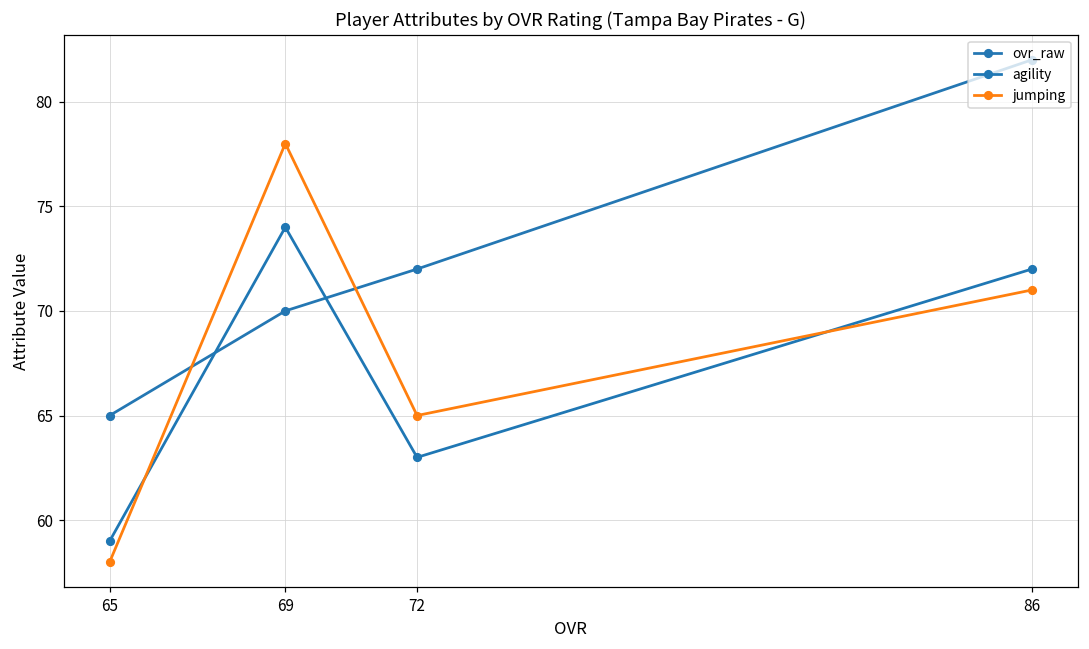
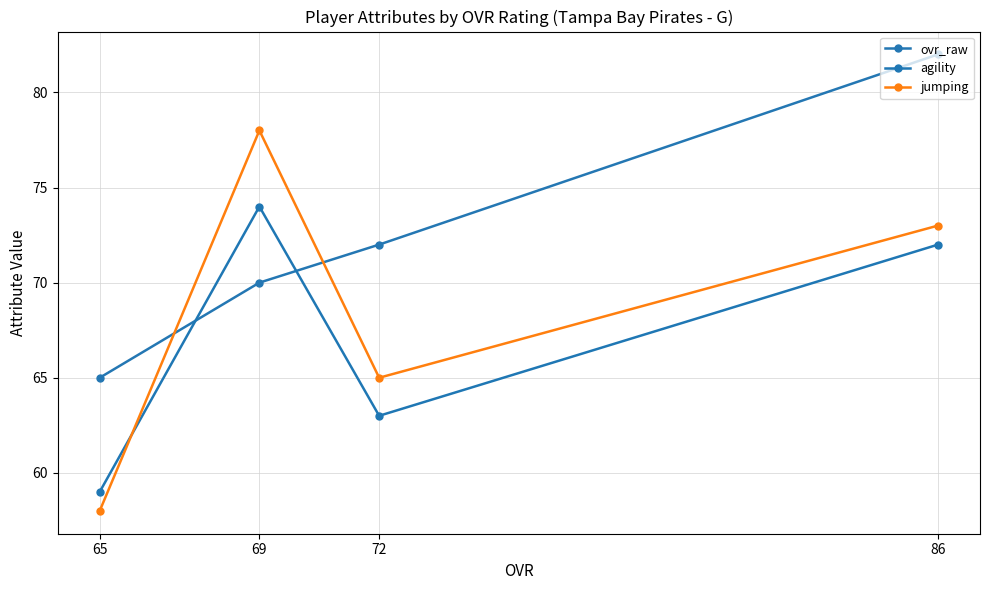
  {
    "jumping": {
      "65": 58,
      "69": 78,
      "72": 65,
-     "86": 71
+     "86": 73
    }
  }
